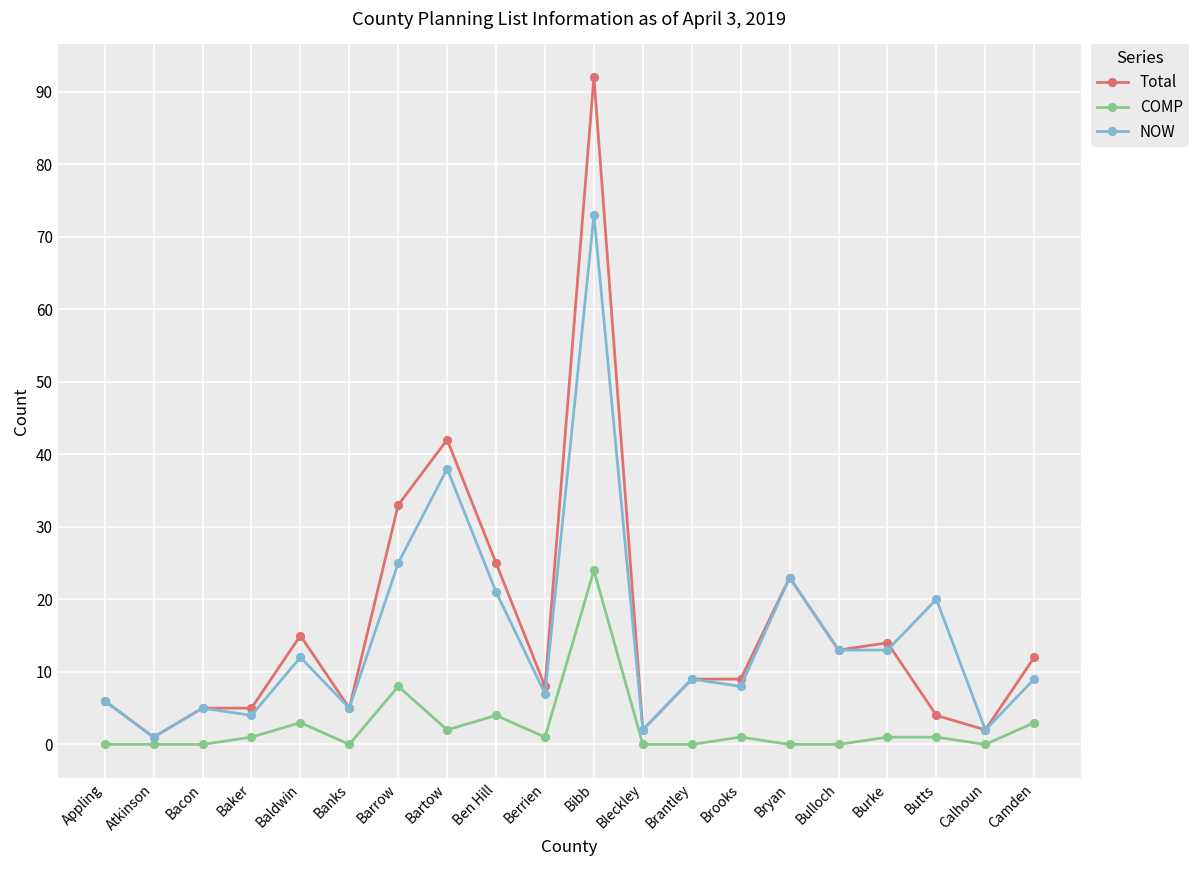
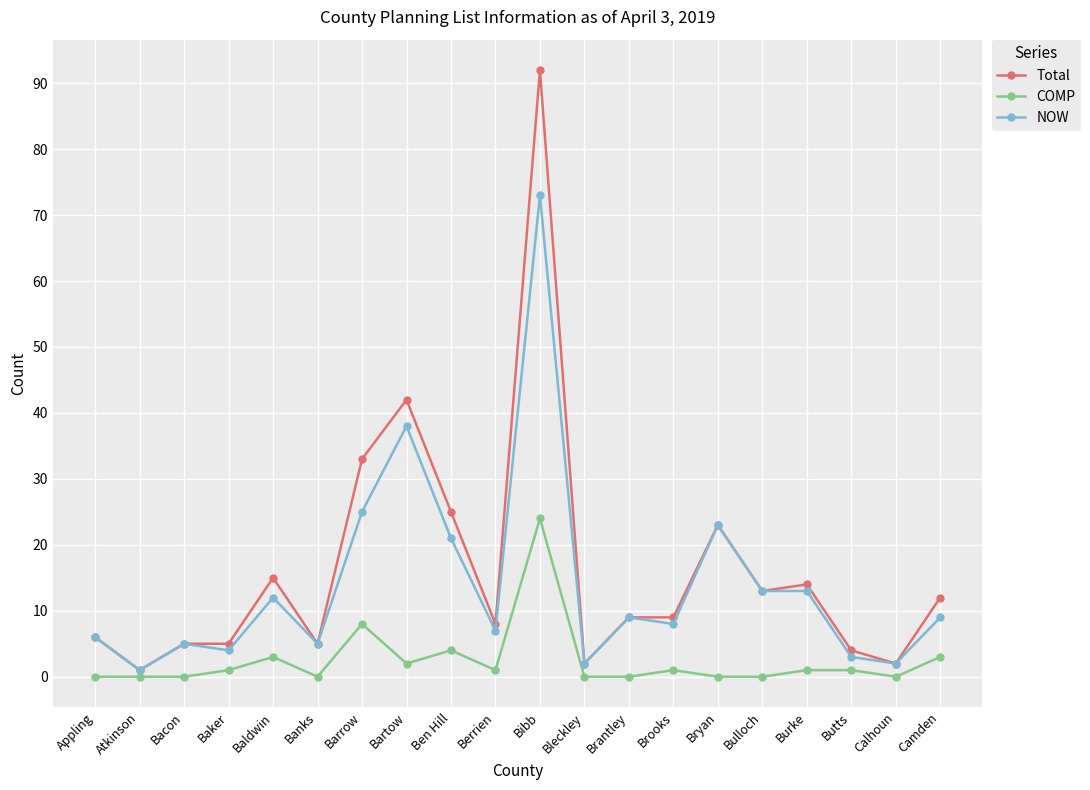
  {
    "Total": {
      "Baker": 5,
      "Baldwin": 15,
      "Barrow": 33,
      "Bartow": 42,
      "Ben Hill": 25,
      "Berrien": 8,
      "Bibb": 92,
      "Brooks": 9,
      "Burke": 14,
      "Butts": 4,
      "Camden": 12
    },
    "COMP": {
      "Appling": 0,
      "Atkinson": 0,
      "Bacon": 0,
      "Baker": 1,
      "Baldwin": 3,
      "Banks": 0,
      "Barrow": 8,
      "Bartow": 2,
      "Ben Hill": 4,
      "Berrien": 1,
      "Bibb": 24,
      "Bleckley": 0,
      "Brantley": 0,
      "Brooks": 1,
      "Bryan": 0,
      "Bulloch": 0,
      "Burke": 1,
      "Butts": 1,
      "Calhoun": 0,
      "Camden": 3
    },
    "NOW": {
      "Baker": 4,
      "Baldwin": 12,
      "Barrow": 25,
      "Bartow": 38,
      "Ben Hill": 21,
      "Berrien": 7,
      "Bibb": 73,
      "Brooks": 8,
      "Burke": 13,
-     "Butts": 20,
+     "Butts": 3,
      "Camden": 9
    }
  }
